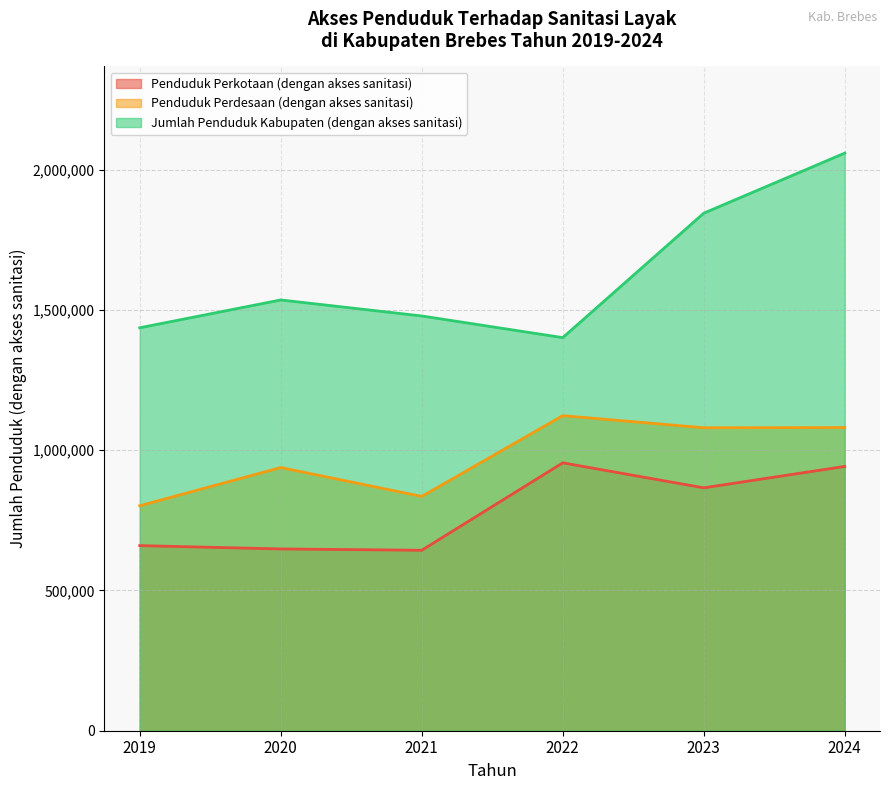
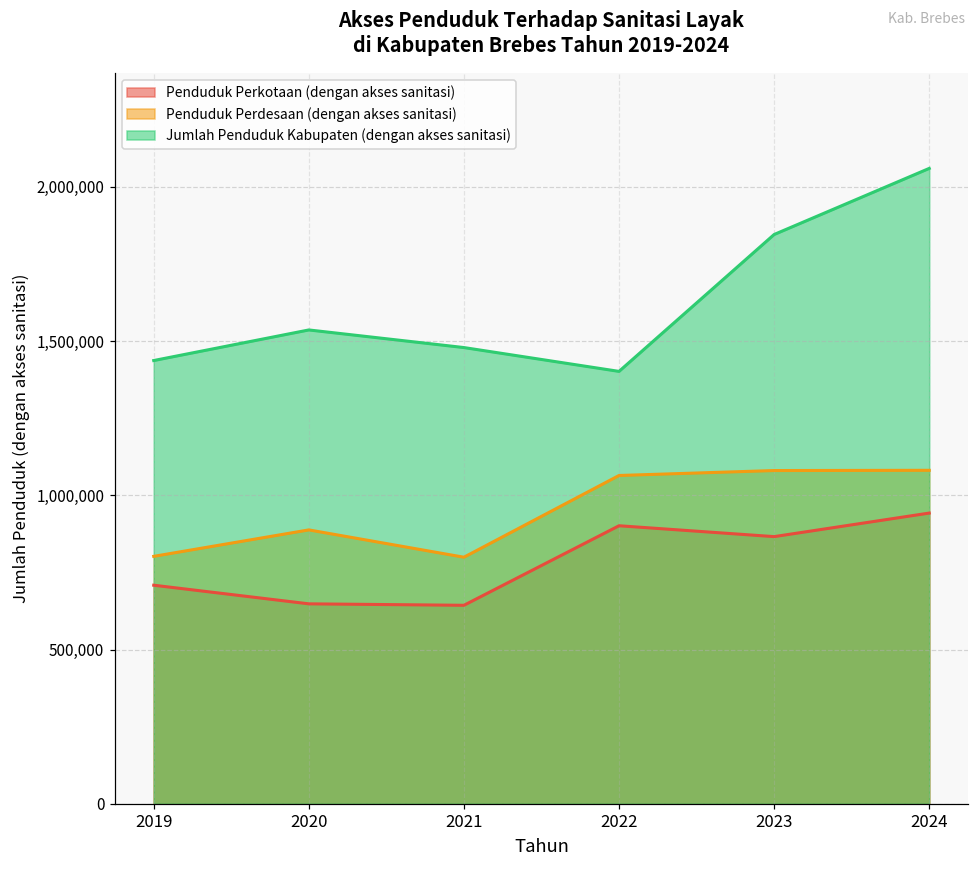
  {
    "Penduduk Perkotaan (dengan akses sanitasi)": {
-     "2019": "660,000",
+     "2019": "710,000",
      "2020": "650,000",
      "2021": "640,000",
-     "2022": "960,000",
+     "2022": "900,000",
      "2023": "870,000",
      "2024": "940,000"
    },
    "Penduduk Perdesaan (dengan akses sanitasi)": {
      "2019": "800,000",
-     "2020": "940,000",
-     "2021": "840,000",
-     "2022": "1,120,000",
+     "2020": "890,000",
+     "2021": "800,000",
+     "2022": "1,060,000",
      "2023": "1,080,000",
      "2024": "1,080,000"
    },
    "Jumlah Penduduk Kabupaten (dengan akses sanitasi)": {
      "2019": "1,440,000",
      "2020": "1,540,000",
      "2021": "1,480,000",
      "2022": "1,400,000",
      "2023": "1,850,000",
      "2024": "2,060,000"
    }
  }
